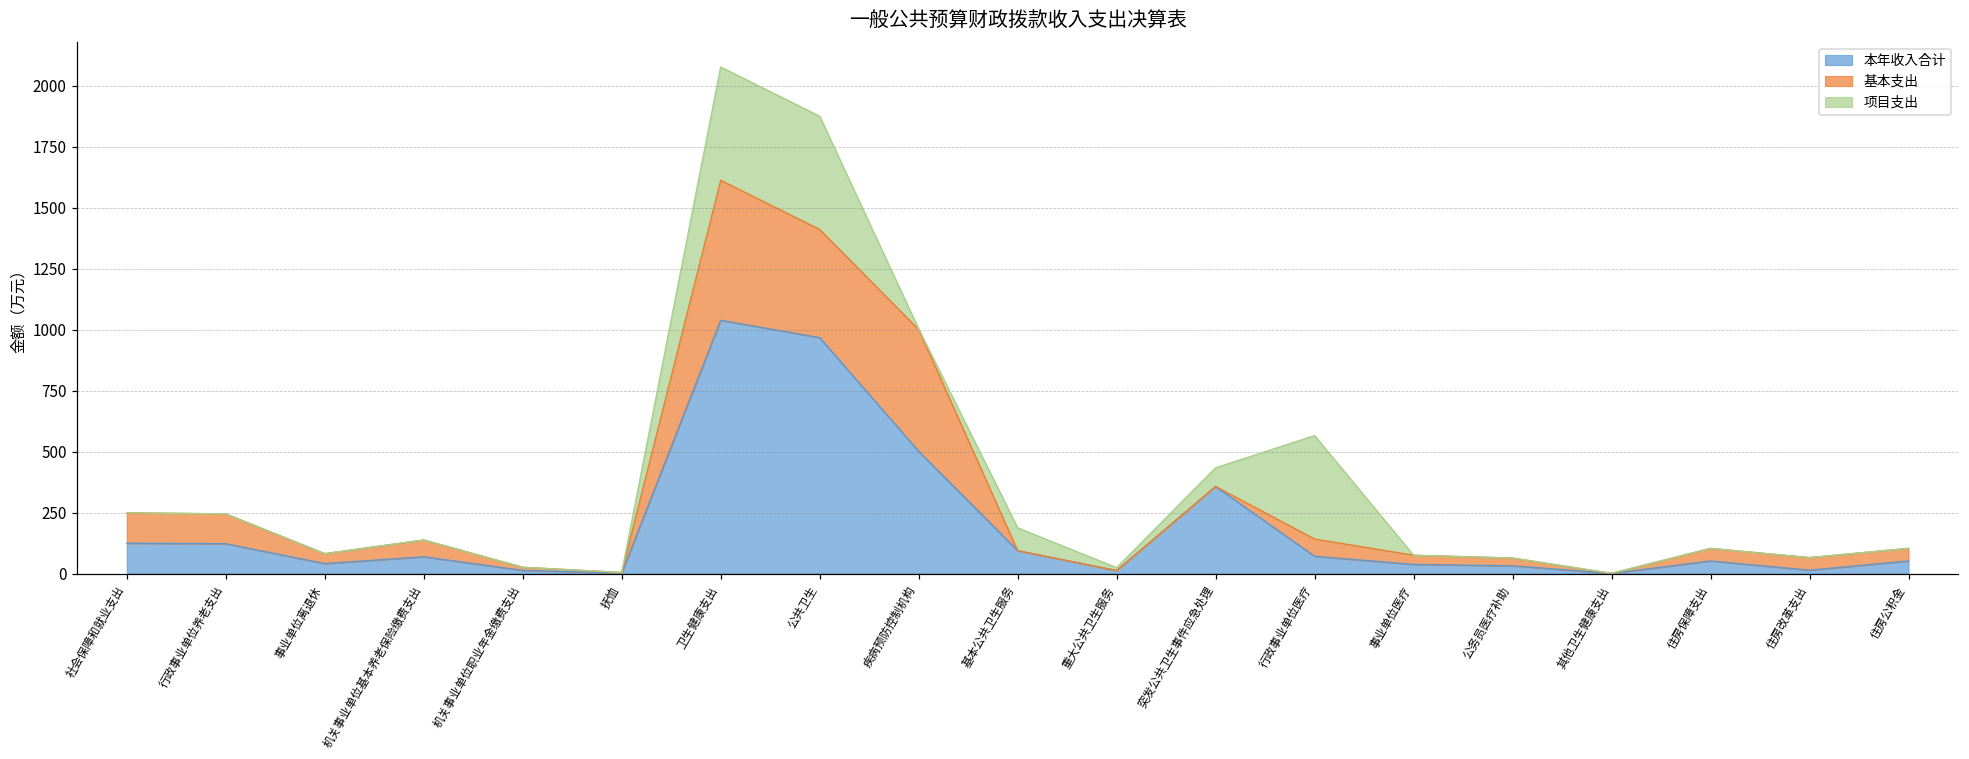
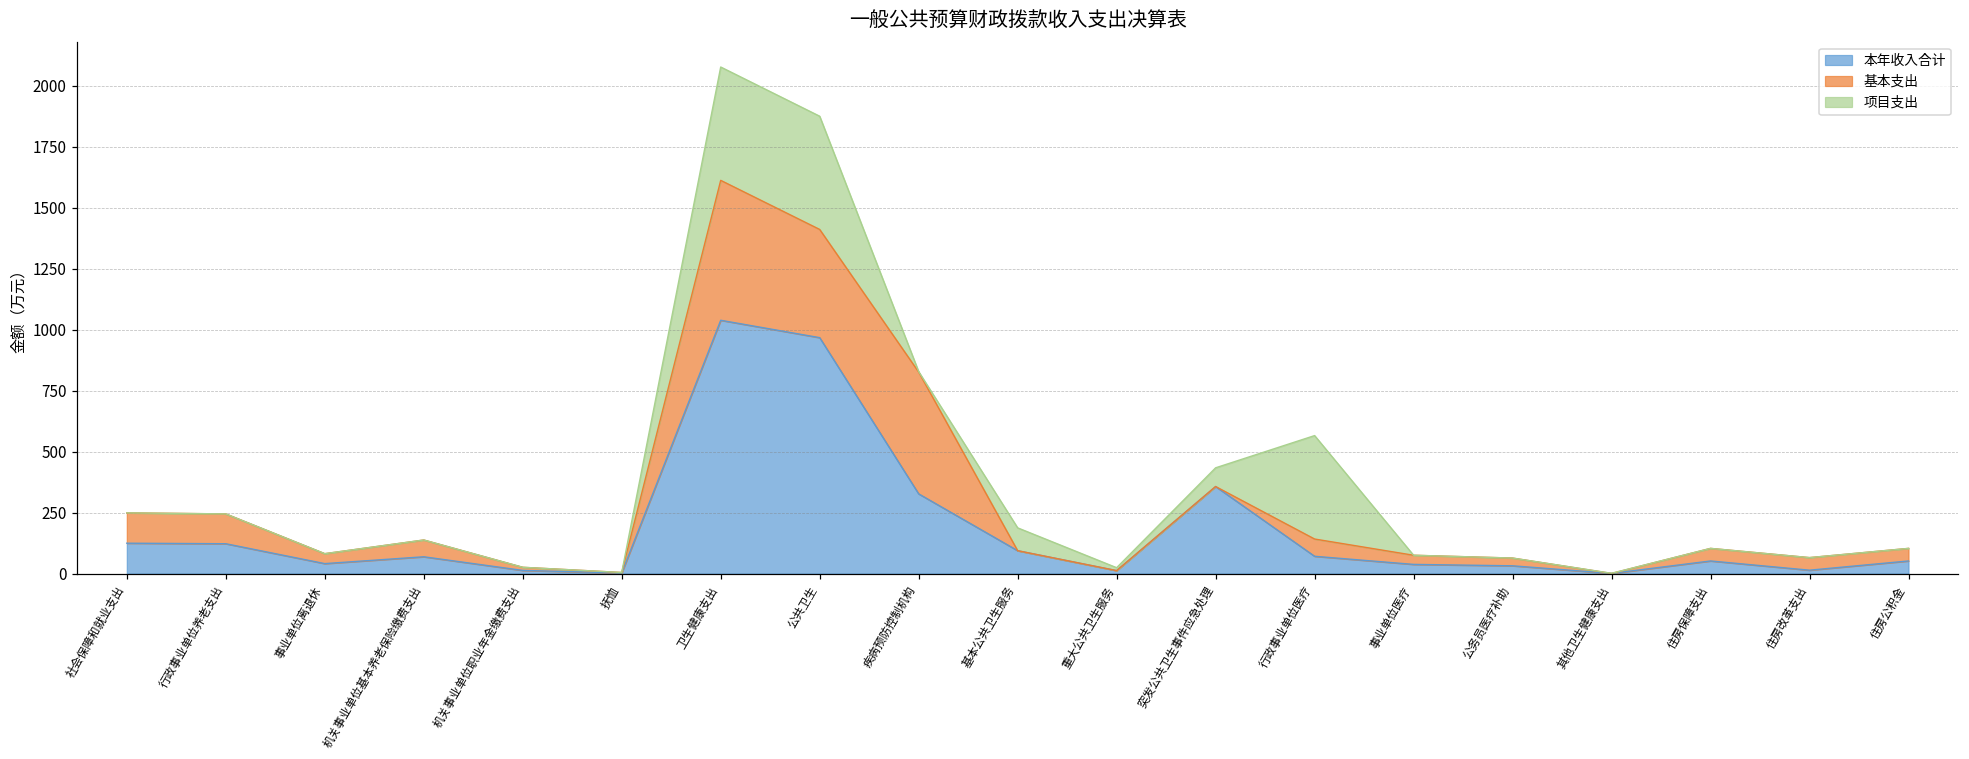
  {
    "本年收入合计": {
      "社会保障和就业支出": 120,
      "行政事业单位养老支出": 120,
      "事业单位离退休": 40,
      "机关事业单位基本养老保险缴费支出": 70,
      "机关事业单位职业年金缴费支出": 10,
      "卫生健康支出": 1040,
      "公共卫生": 970,
-     "疾病预防控制机构": 500,
+     "疾病预防控制机构": 330,
      "行政事业单位医疗": 70,
      "事业单位医疗": 40,
      "公务员医疗补助": 30,
      "住房保障支出": 50,
      "住房改革支出": 10,
      "住房公积金": 50
    },
    "基本支出": {
      "卫生健康支出": 570,
      "公共卫生": 440,
      "行政事业单位医疗": 70
    },
    "项目支出": {
      "卫生健康支出": 460,
      "公共卫生": 460,
      "基本公共卫生服务": 90,
      "重大公共卫生服务": 10,
      "突发公共卫生事件应急处理": 80,
      "行政事业单位医疗": 420
    }
  }
